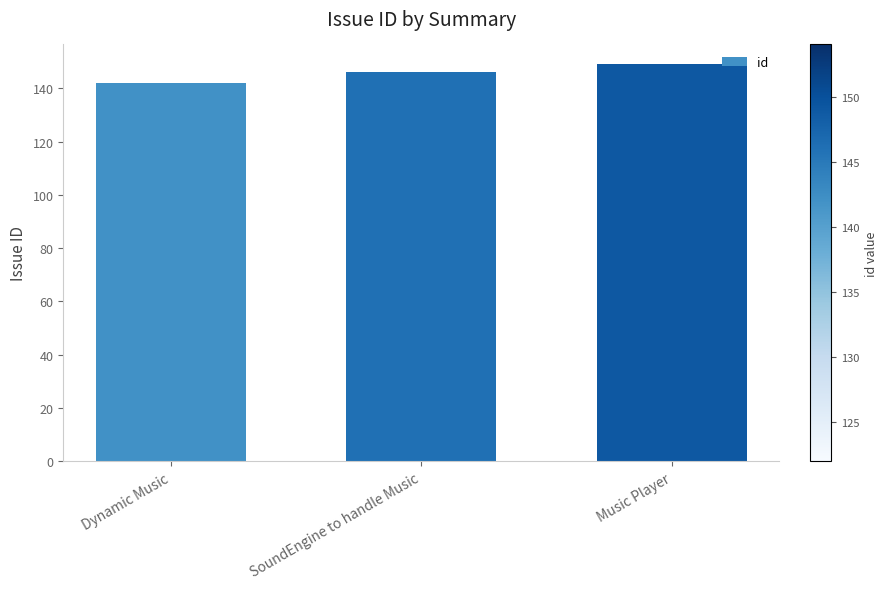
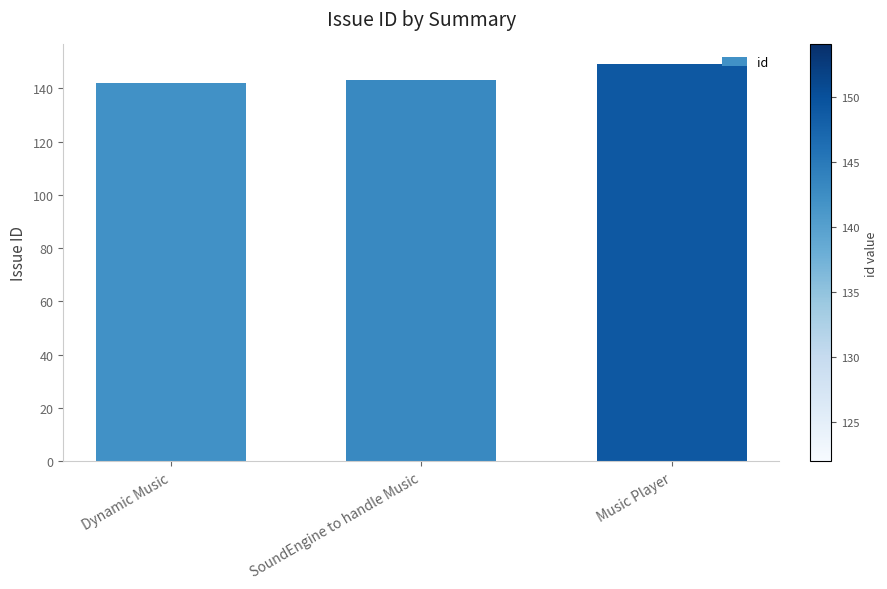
  {
    "Dynamic Music": 142,
-   "SoundEngine to handle Music": 146,
+   "SoundEngine to handle Music": 143,
    "Music Player": 149
  }
